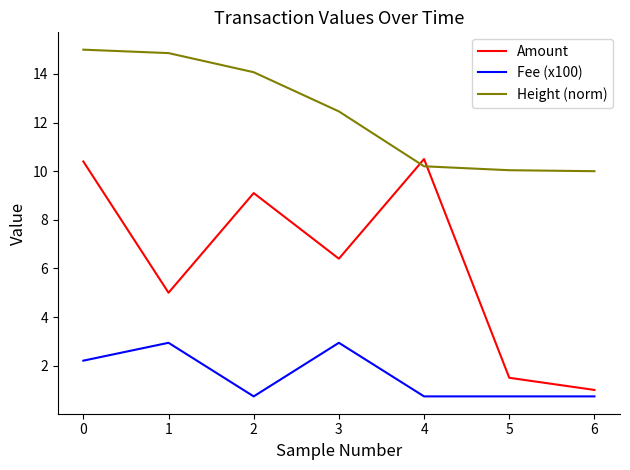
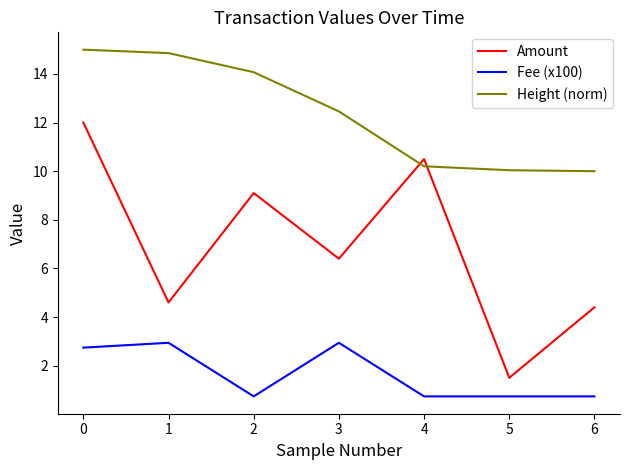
  {
    "Amount": {
-     "0": 10.4,
-     "1": 5.0,
+     "0": 12.0,
+     "1": 4.6,
      "2": 9.1,
      "3": 6.4,
      "4": 10.5,
      "5": 1.5,
-     "6": 1.0
+     "6": 4.4
    },
    "Fee (x100)": {
-     "0": 2.2,
+     "0": 2.7,
      "1": 2.9,
      "2": 0.7,
      "3": 2.9,
      "4": 0.7,
      "5": 0.7,
      "6": 0.7
    },
    "Height (norm)": {
      "0": 15.0,
      "1": 14.9,
      "2": 14.1,
      "3": 12.5,
      "4": 10.2,
      "5": 10.0,
      "6": 10.0
    }
  }
